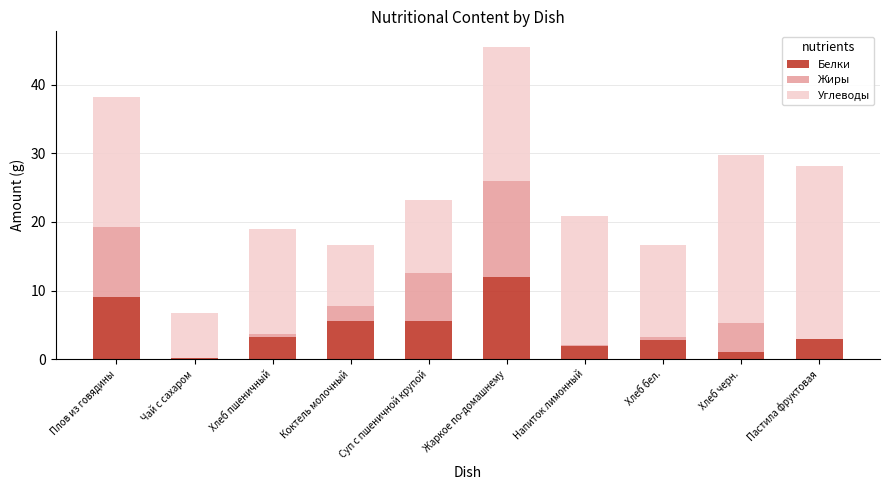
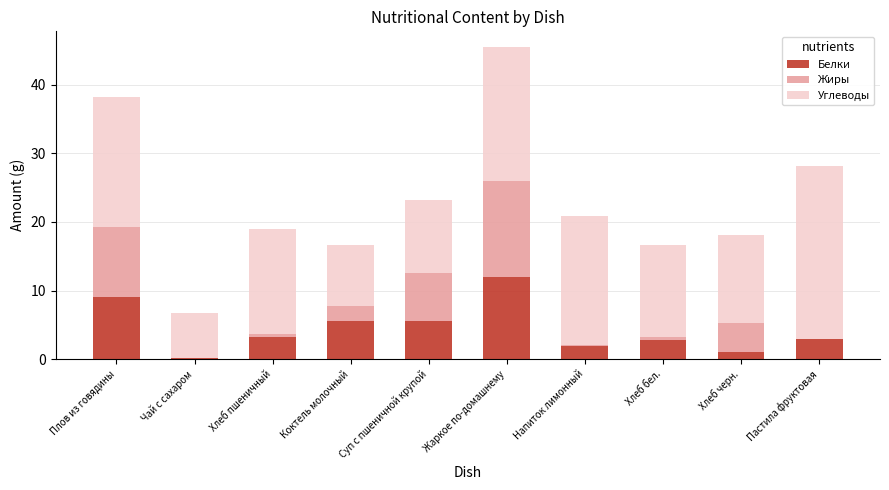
  {
    "Белки": {
      "Плов из говядины": 9,
      "Хлеб пшеничный": 3,
      "Коктель молочный": 6,
      "Суп с пшеничной крупой": 6,
      "Жаркое по-домашнему": 12,
      "Напиток лимонный": 2,
      "Хлеб бел.": 3,
      "Хлеб черн.": 1,
      "Пастила фруктовая": 3
    },
    "Жиры": {
      "Плов из говядины": 10,
      "Чай с сахаром": 0,
      "Хлеб пшеничный": 0,
      "Коктель молочный": 2,
      "Суп с пшеничной крупой": 7,
      "Жаркое по-домашнему": 14,
      "Хлеб бел.": 0,
      "Хлеб черн.": 4,
      "Пастила фруктовая": 0
    },
    "Углеводы": {
      "Плов из говядины": 19,
      "Чай с сахаром": 7,
      "Хлеб пшеничный": 15,
      "Коктель молочный": 9,
      "Суп с пшеничной крупой": 11,
      "Жаркое по-домашнему": 20,
      "Напиток лимонный": 19,
      "Хлеб бел.": 13,
-     "Хлеб черн.": 24,
+     "Хлеб черн.": 13,
      "Пастила фруктовая": 25
    }
  }
